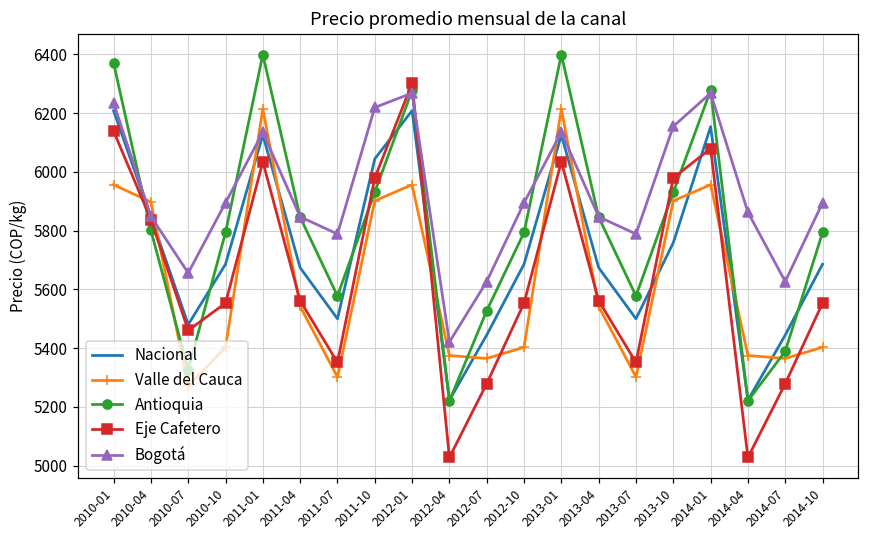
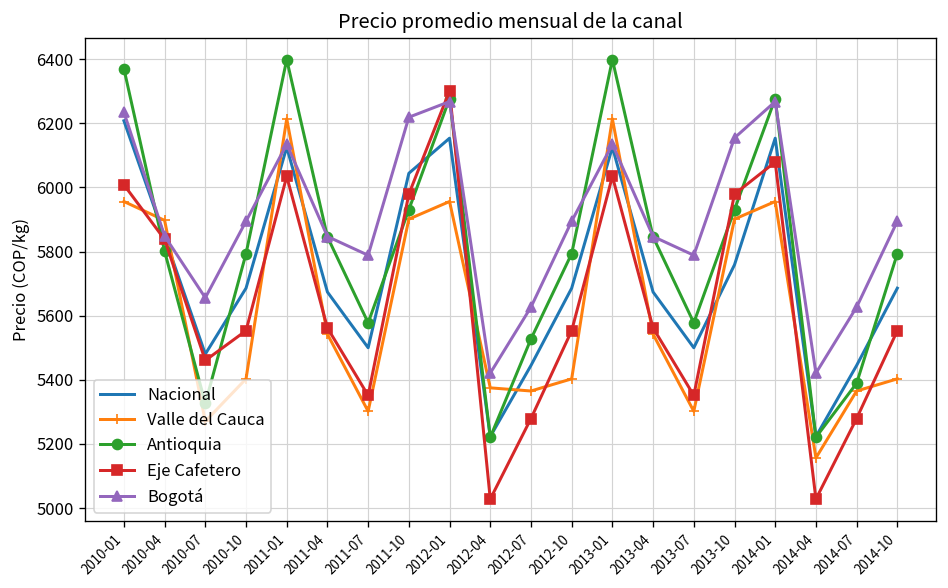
  {
    "Nacional": {
      "2010-01": 6210,
      "2010-07": 5480,
      "2010-10": 5690,
      "2011-04": 5670,
      "2011-07": 5500,
      "2011-10": 6040,
-     "2012-01": 6210,
+     "2012-01": 6150,
      "2012-07": 5440,
      "2012-10": 5690,
      "2013-04": 5670,
      "2013-07": 5500,
      "2013-10": 5760,
      "2014-01": 6150,
      "2014-07": 5440,
      "2014-10": 5690
    },
    "Valle del Cauca": {
      "2010-01": 5960,
      "2010-04": 5900,
      "2010-10": 5400,
      "2011-01": 6210,
      "2011-04": 5540,
      "2011-07": 5300,
      "2011-10": 5900,
      "2012-01": 5960,
      "2012-04": 5370,
      "2012-07": 5370,
      "2012-10": 5400,
      "2013-01": 6210,
      "2013-04": 5540,
      "2013-07": 5300,
      "2013-10": 5900,
      "2014-01": 5960,
-     "2014-04": 5370,
+     "2014-04": 5160,
      "2014-07": 5370,
      "2014-10": 5400
    },
    "Antioquia": {
      "2010-01": 6370,
      "2010-04": 5800,
      "2010-10": 5790,
      "2011-01": 6400,
      "2011-07": 5580,
      "2011-10": 5930,
      "2012-01": 6280,
      "2012-07": 5530,
      "2012-10": 5790,
      "2013-01": 6400,
      "2013-07": 5580,
      "2013-10": 5930,
      "2014-01": 6280,
      "2014-07": 5390,
      "2014-10": 5790
    },
    "Eje Cafetero": {
-     "2010-01": 6140,
+     "2010-01": 6010,
      "2010-07": 5460,
      "2010-10": 5550,
      "2011-01": 6030,
      "2011-04": 5560,
      "2011-07": 5350,
      "2011-10": 5980,
      "2012-01": 6300,
      "2012-04": 5030,
      "2012-07": 5280,
      "2012-10": 5550,
      "2013-01": 6030,
      "2013-04": 5560,
      "2013-07": 5350,
      "2013-10": 5980,
      "2014-01": 6080,
      "2014-04": 5030,
      "2014-07": 5280,
      "2014-10": 5550
    },
    "Bogotá": {
      "2010-01": 6230,
      "2010-07": 5660,
      "2010-10": 5890,
      "2011-07": 5790,
      "2011-10": 6220,
      "2012-01": 6270,
      "2012-04": 5420,
      "2012-07": 5630,
      "2012-10": 5890,
      "2013-07": 5790,
      "2013-10": 6150,
      "2014-01": 6270,
-     "2014-04": 5860,
+     "2014-04": 5420,
      "2014-07": 5630,
      "2014-10": 5890
    }
  }
